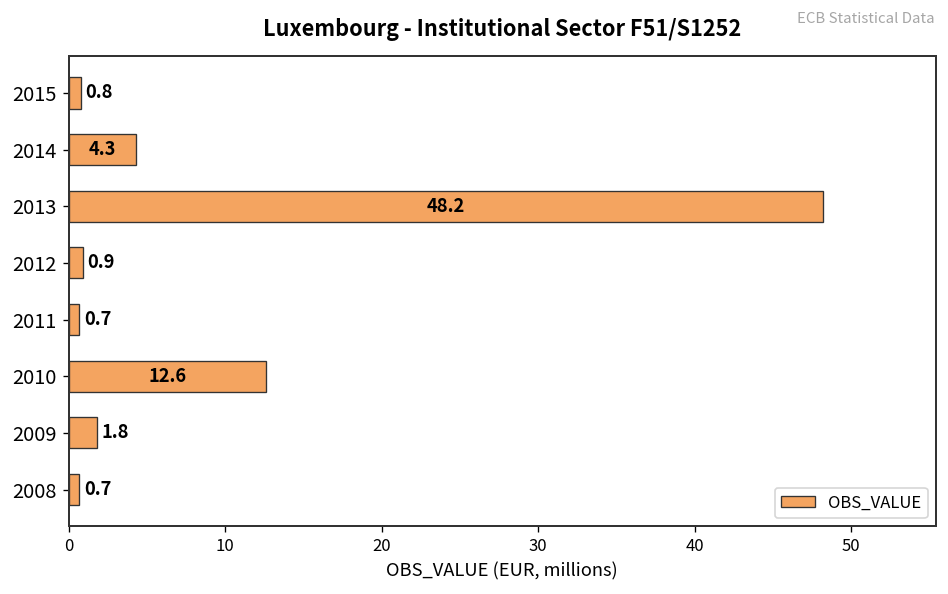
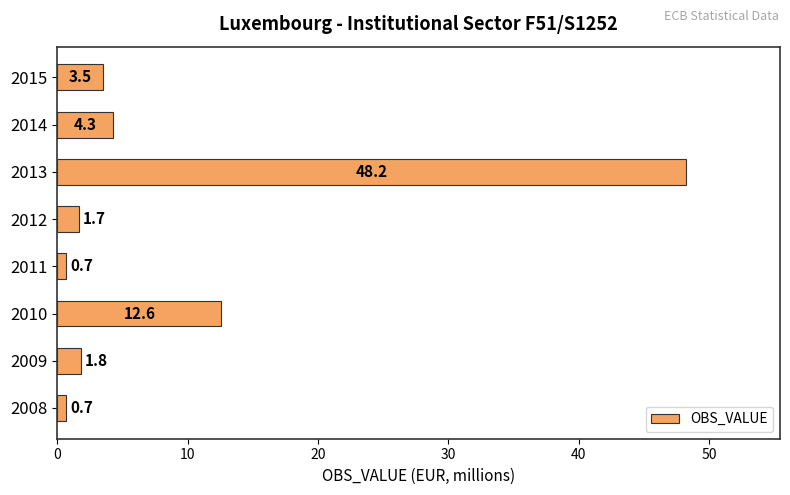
  {
-   "2015": 0.8,
+   "2015": 3.5,
    "2014": 4.3,
    "2013": 48.2,
-   "2012": 0.9,
+   "2012": 1.7,
    "2011": 0.7,
    "2010": 12.6,
    "2009": 1.8,
    "2008": 0.7
  }
